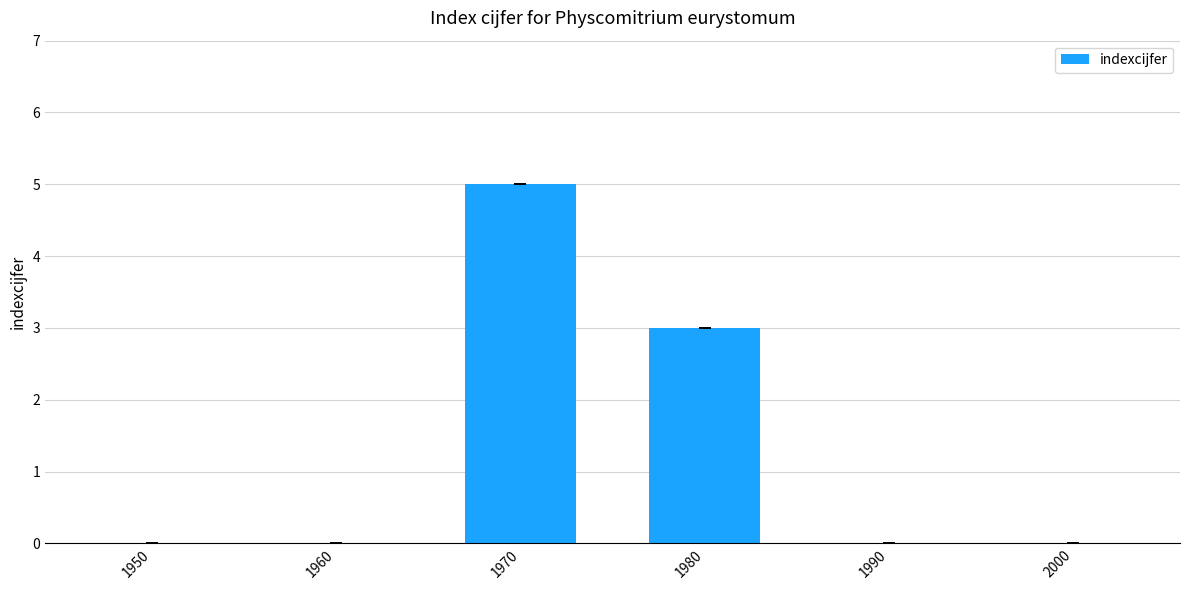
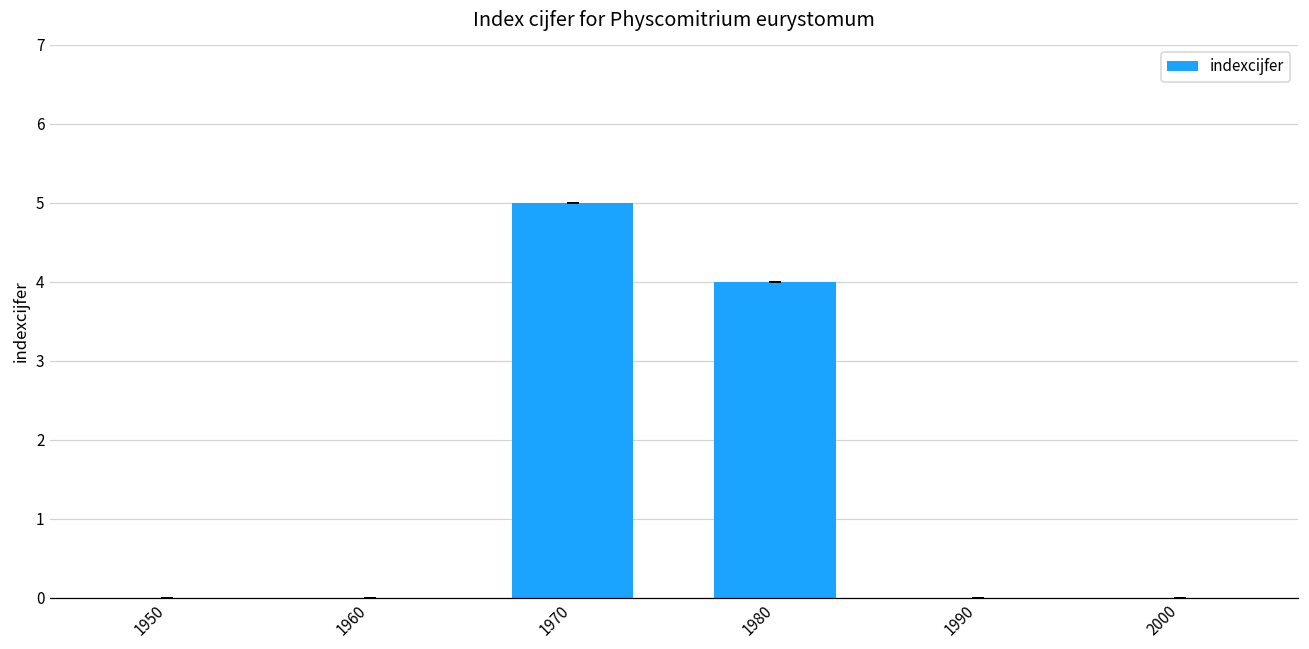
  {
    "1950": 0,
    "1960": 0,
    "1970": 5,
-   "1980": 3,
+   "1980": 4,
    "1990": 0,
    "2000": 0
  }
